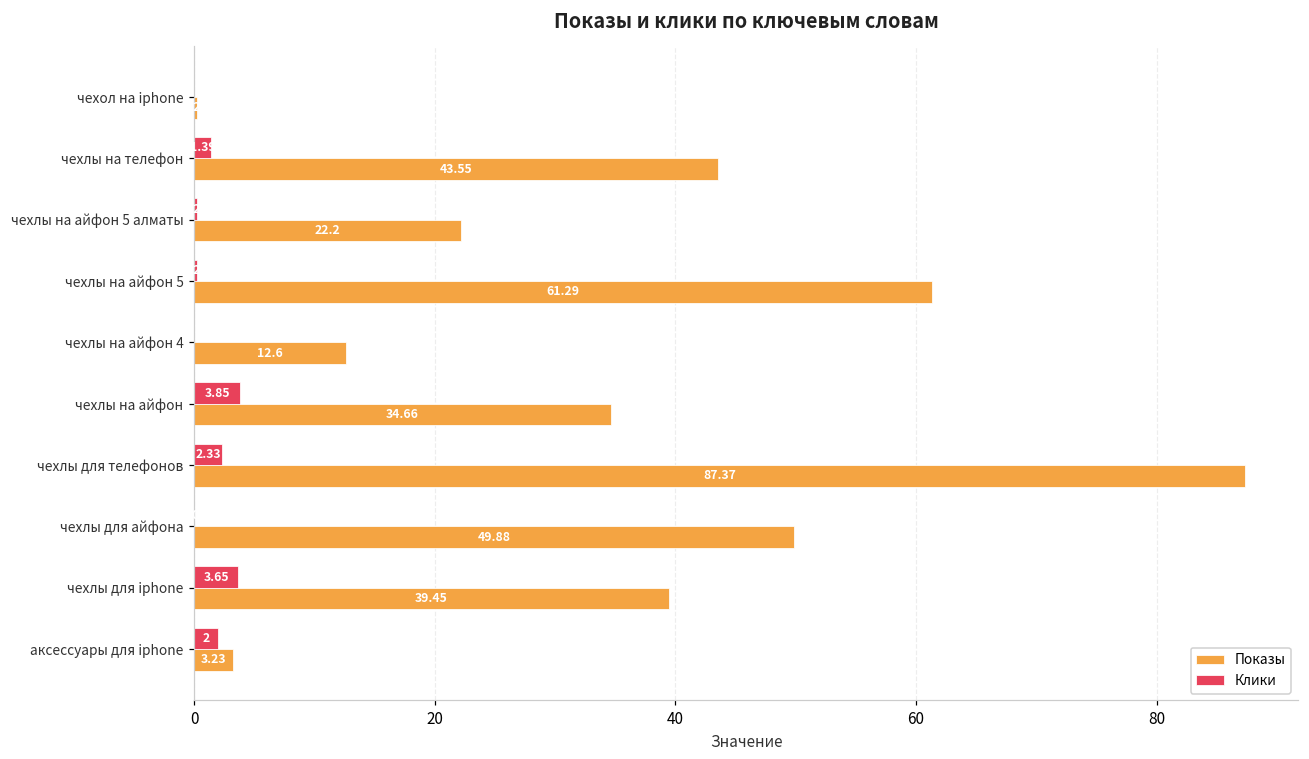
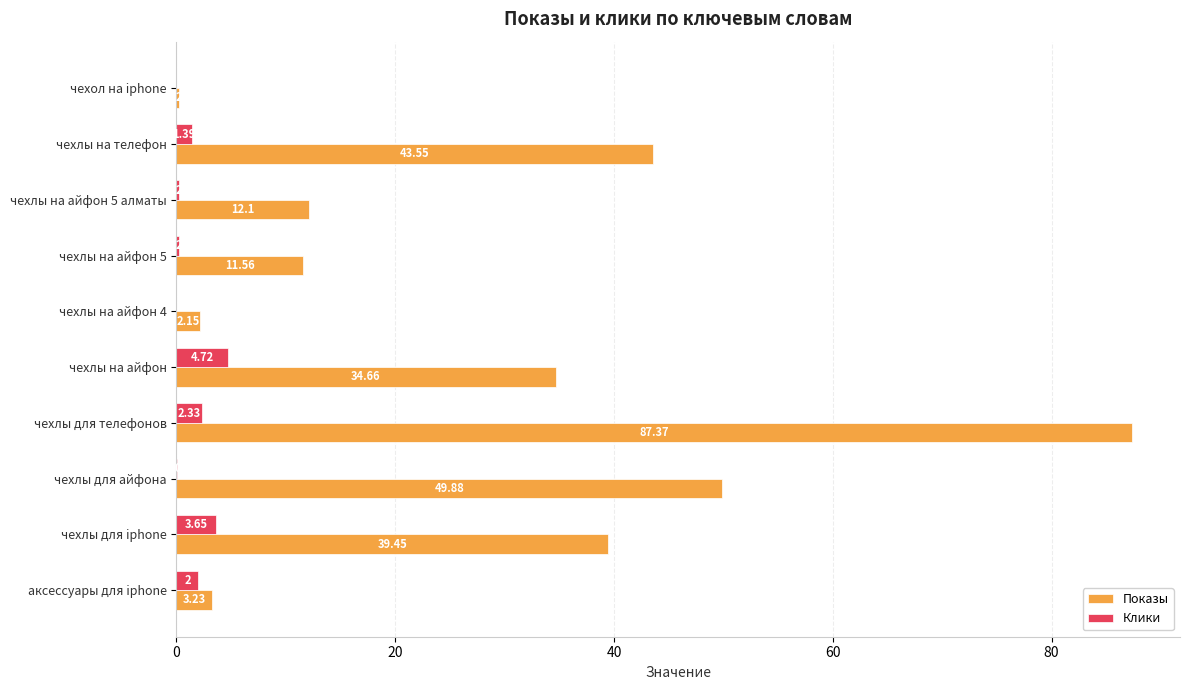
  {
    "Показы": {
      "чехлы на телефон": 43.55,
-     "чехлы на айфон 5 алматы": 22.2,
-     "чехлы на айфон 5": 61.29,
-     "чехлы на айфон 4": 12.6,
+     "чехлы на айфон 5 алматы": 12.1,
+     "чехлы на айфон 5": 11.56,
+     "чехлы на айфон 4": 2.15,
      "чехлы на айфон": 34.66,
      "чехлы для телефонов": 87.37,
      "чехлы для айфона": 49.88,
      "чехлы для iphone": 39.45,
      "аксессуары для iphone": 3.23
    },
    "Клики": {
      "чехлы на телефон": 1.39,
-     "чехлы на айфон": 3.85,
+     "чехлы на айфон": 4.72,
      "чехлы для телефонов": 2.33,
      "чехлы для iphone": 3.65,
      "аксессуары для iphone": 2
    }
  }
